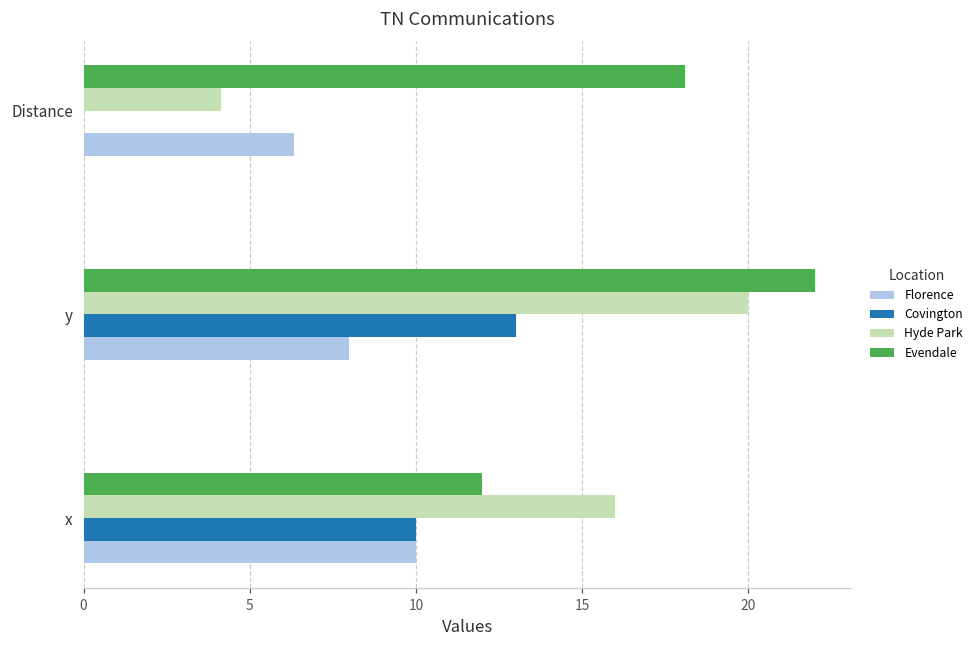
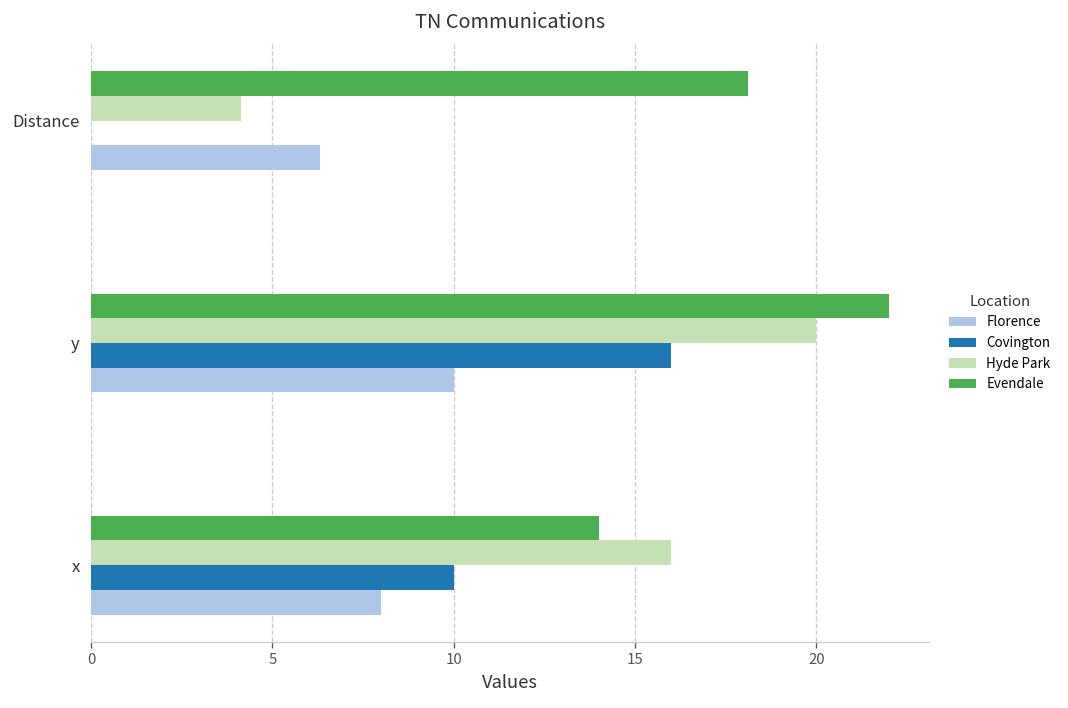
  {
    "Florence": {
      "Distance": 6.3,
-     "y": 8,
-     "x": 10
+     "y": 10,
+     "x": 8
    },
    "Covington": {
-     "y": 13,
+     "y": 16,
      "x": 10
    },
    "Hyde Park": {
      "Distance": 4.1,
      "y": 20,
      "x": 16
    },
    "Evendale": {
      "Distance": 18.1,
      "y": 22,
-     "x": 12
+     "x": 14
    }
  }
